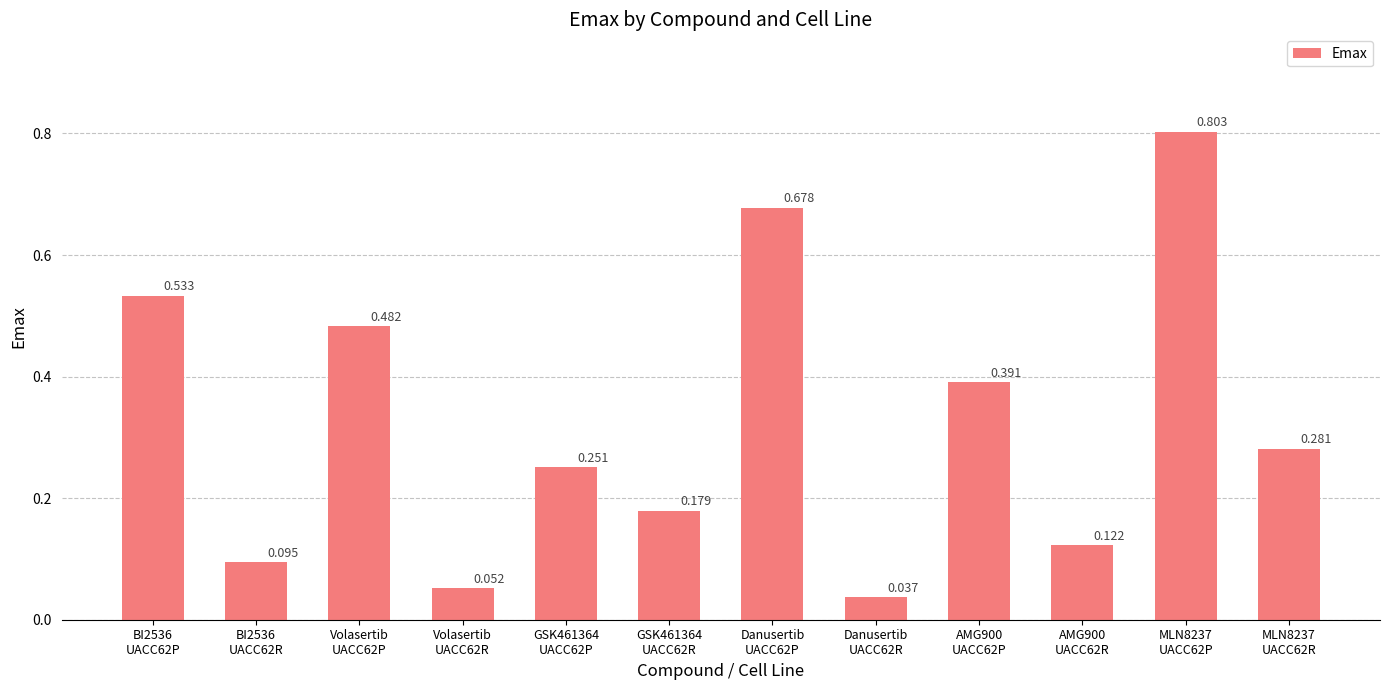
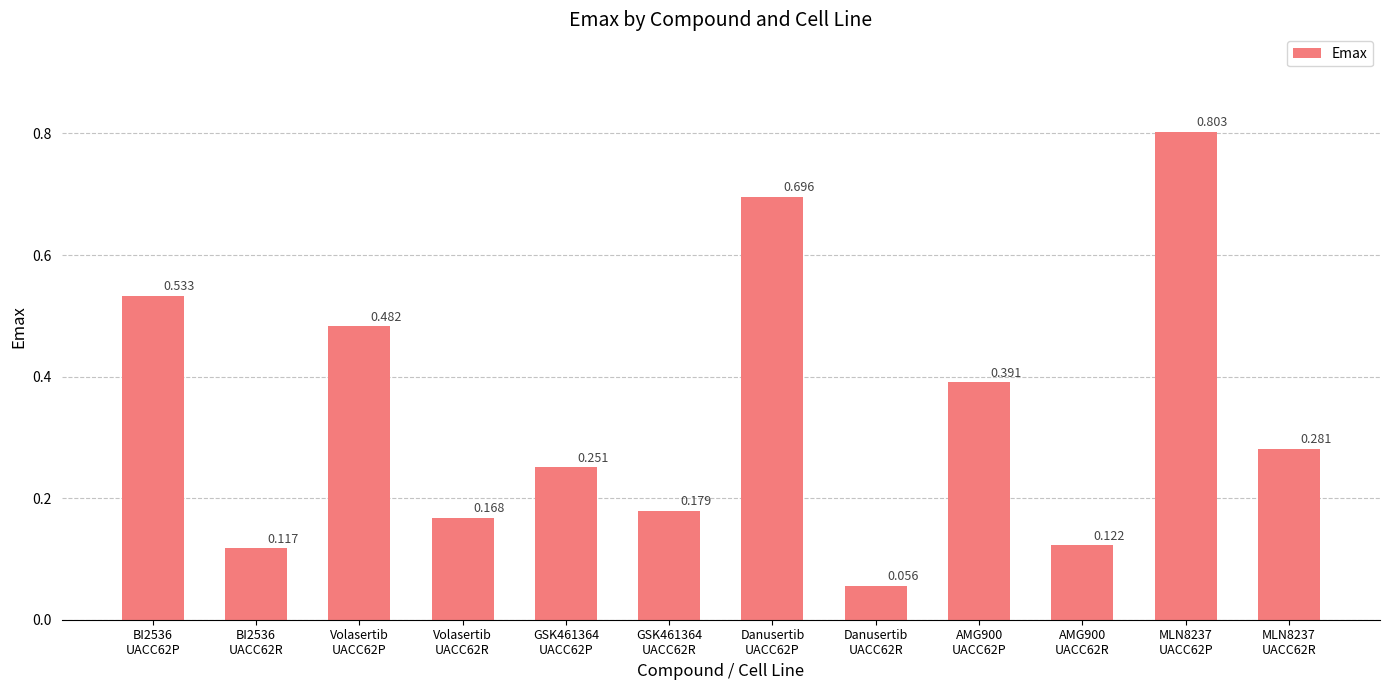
  {
    "BI2536 UACC62P": 0.533,
-   "BI2536 UACC62R": 0.095,
+   "BI2536 UACC62R": 0.117,
    "Volasertib UACC62P": 0.482,
-   "Volasertib UACC62R": 0.052,
+   "Volasertib UACC62R": 0.168,
    "GSK461364 UACC62P": 0.251,
    "GSK461364 UACC62R": 0.179,
-   "Danusertib UACC62P": 0.678,
-   "Danusertib UACC62R": 0.037,
+   "Danusertib UACC62P": 0.696,
+   "Danusertib UACC62R": 0.056,
    "AMG900 UACC62P": 0.391,
    "AMG900 UACC62R": 0.122,
    "MLN8237 UACC62P": 0.803,
    "MLN8237 UACC62R": 0.281
  }
